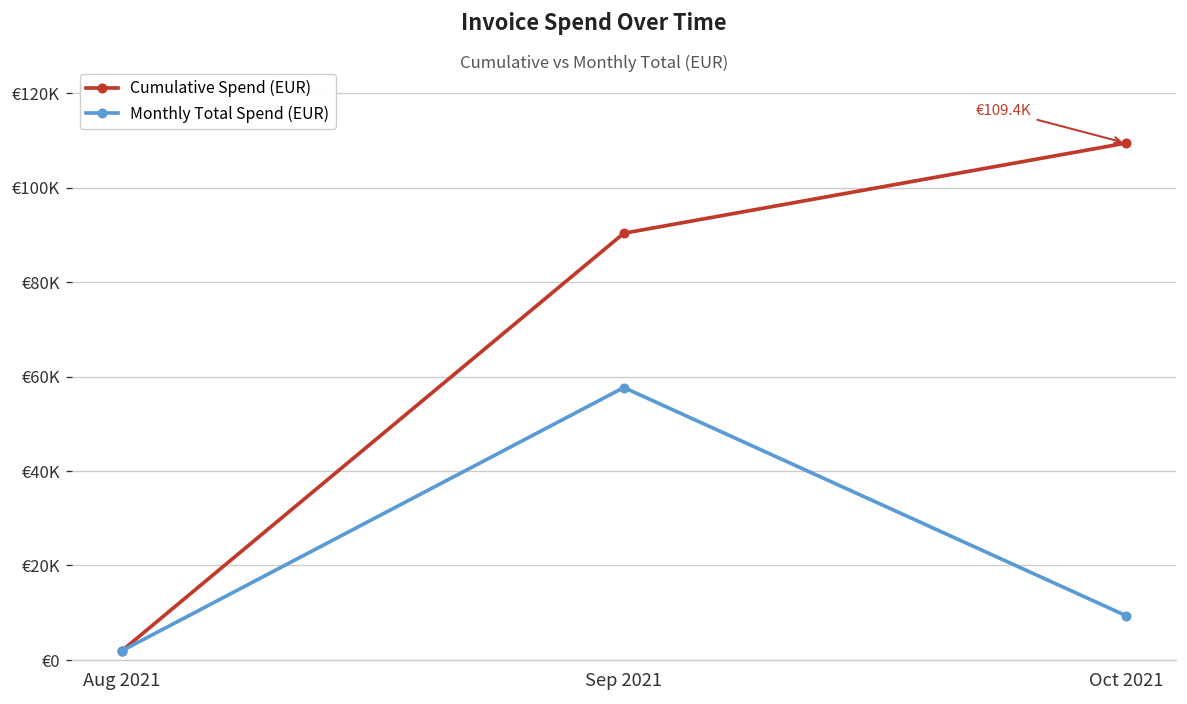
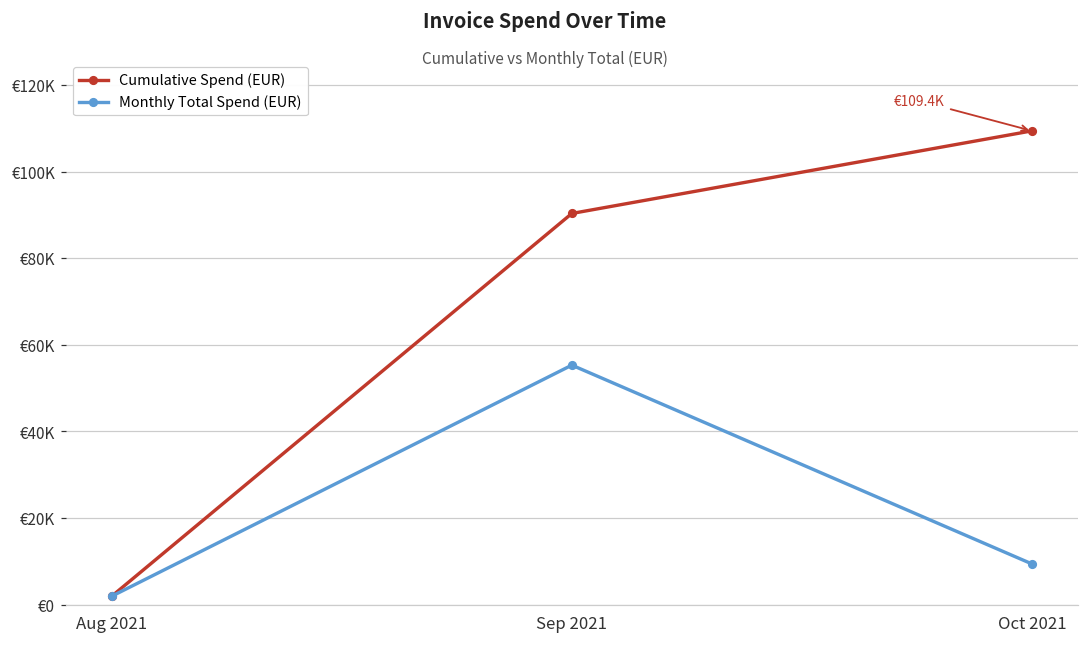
  {
    "Cumulative Spend (EUR)": {
      "Oct 2021": "€109.4K"
    },
    "Monthly Total Spend (EUR)": {
-     "Sep 2021": "€58000",
+     "Sep 2021": "€55000",
      "Oct 2021": "€9000"
    }
  }
